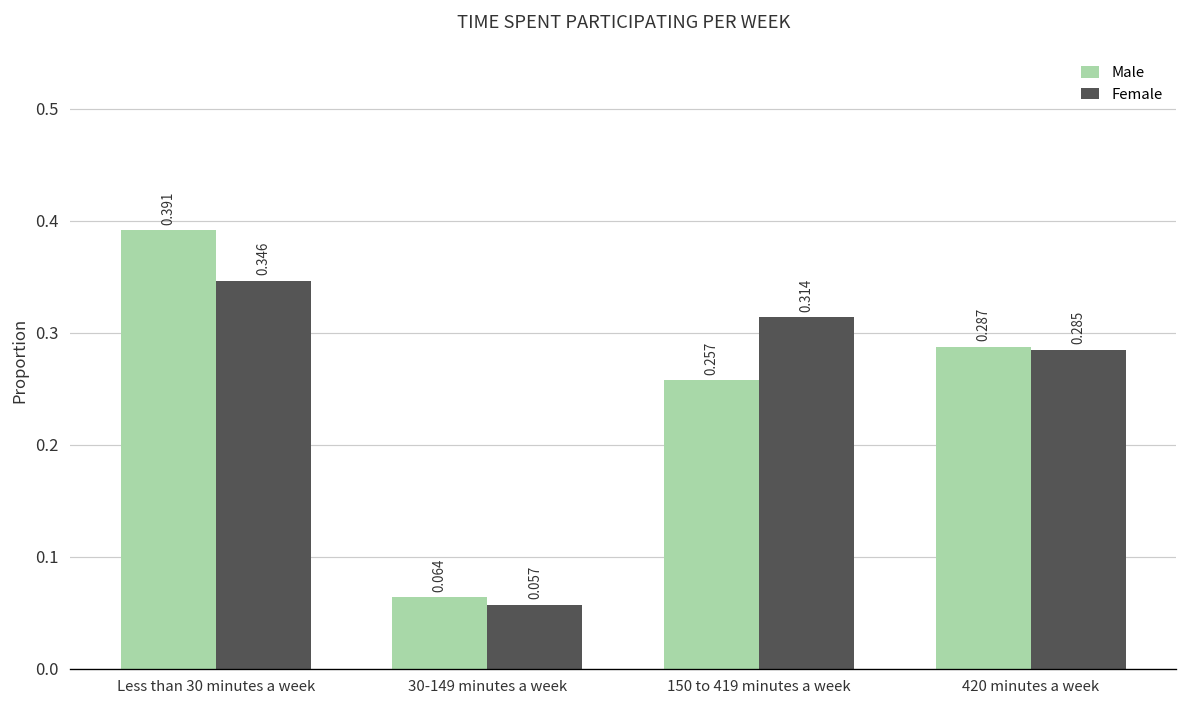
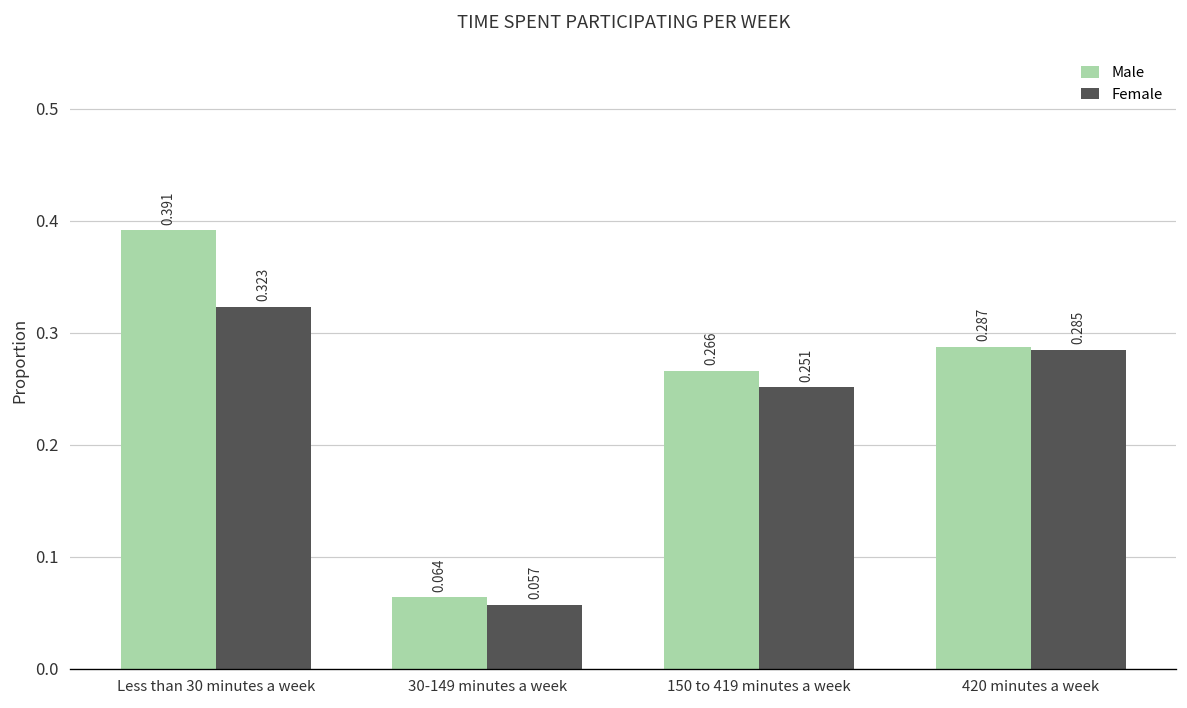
  {
    "Male": {
      "Less than 30 minutes a week": 0.391,
      "30-149 minutes a week": 0.064,
-     "150 to 419 minutes a week": 0.257,
+     "150 to 419 minutes a week": 0.266,
      "420 minutes a week": 0.287
    },
    "Female": {
-     "Less than 30 minutes a week": 0.346,
+     "Less than 30 minutes a week": 0.323,
      "30-149 minutes a week": 0.057,
-     "150 to 419 minutes a week": 0.314,
+     "150 to 419 minutes a week": 0.251,
      "420 minutes a week": 0.285
    }
  }
